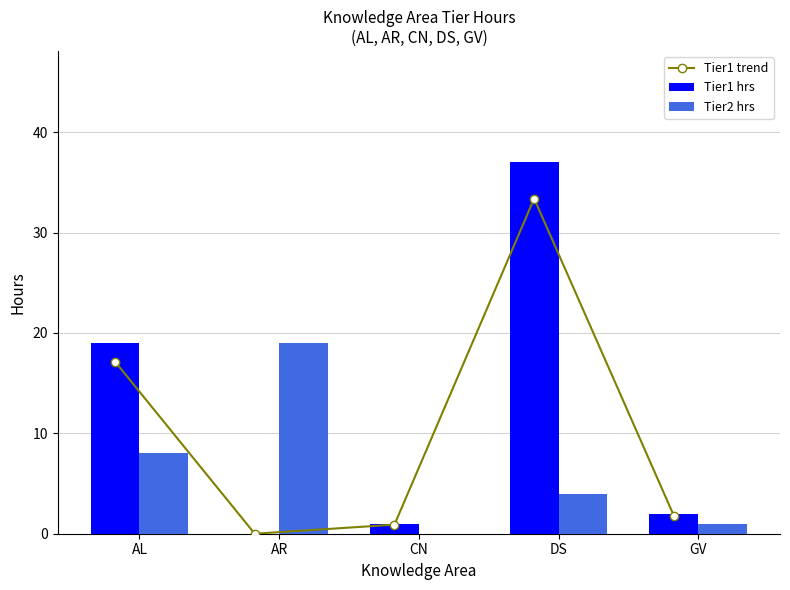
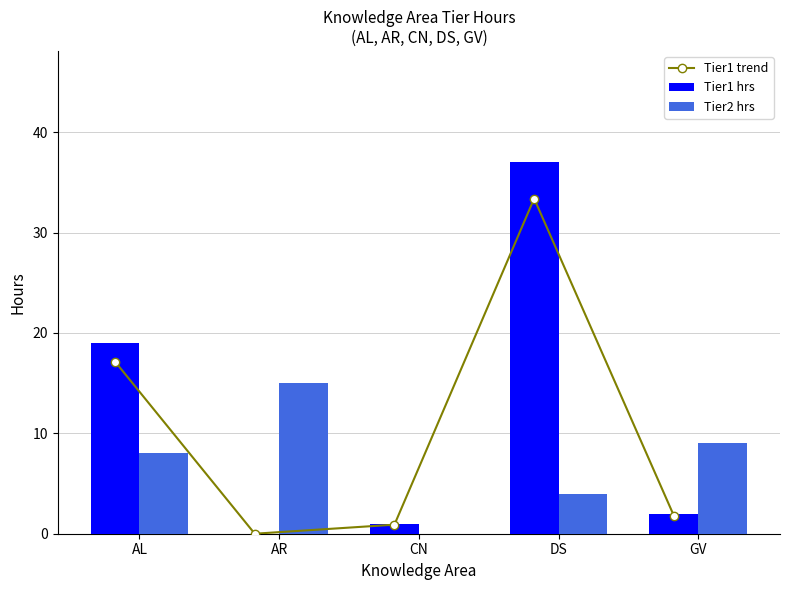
  {
    "Tier1 hrs": {
      "AL": 19,
      "AR": 0,
      "CN": 1,
      "DS": 37,
      "GV": 2
    },
    "Tier2 hrs": {
      "AL": 8,
-     "AR": 19,
+     "AR": 15,
      "CN": 0,
      "DS": 4,
-     "GV": 1
+     "GV": 9
    }
  }
